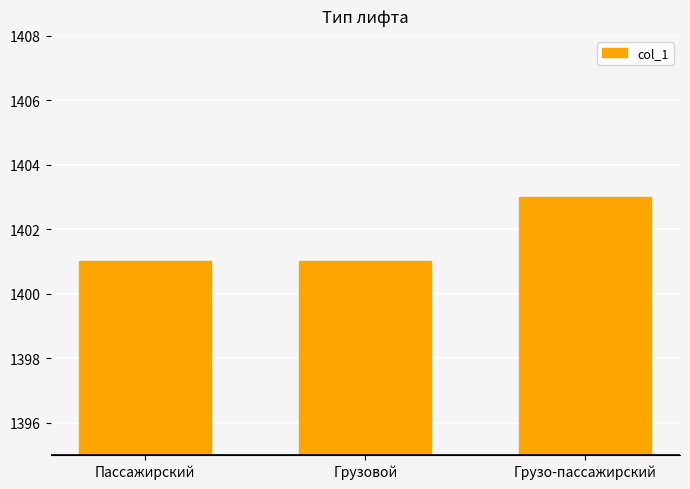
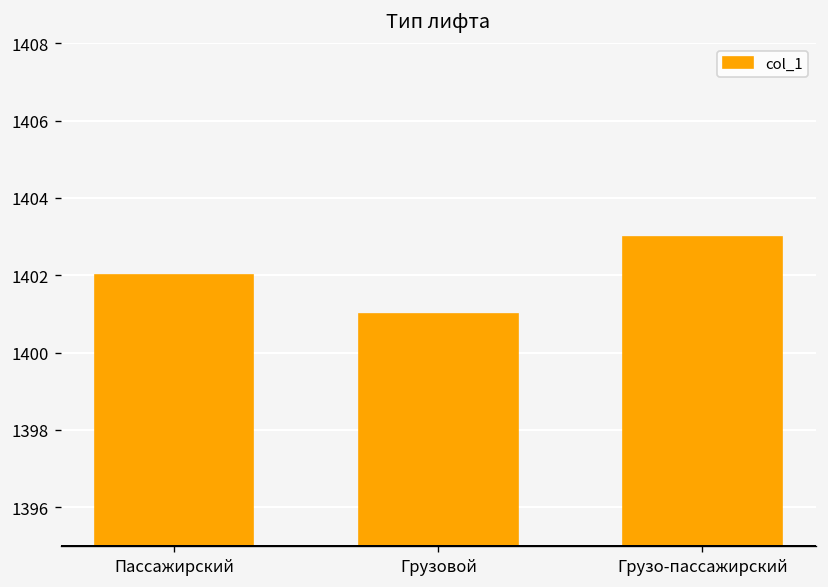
  {
-   "Пассажирский": 1401,
+   "Пассажирский": 1402,
    "Грузовой": 1401,
    "Грузо-пассажирский": 1403
  }
